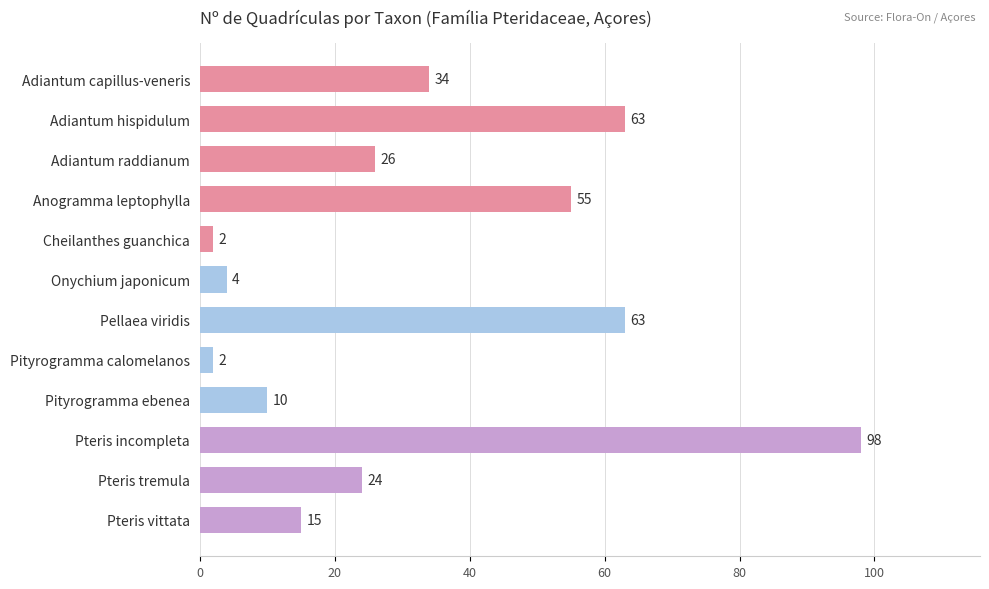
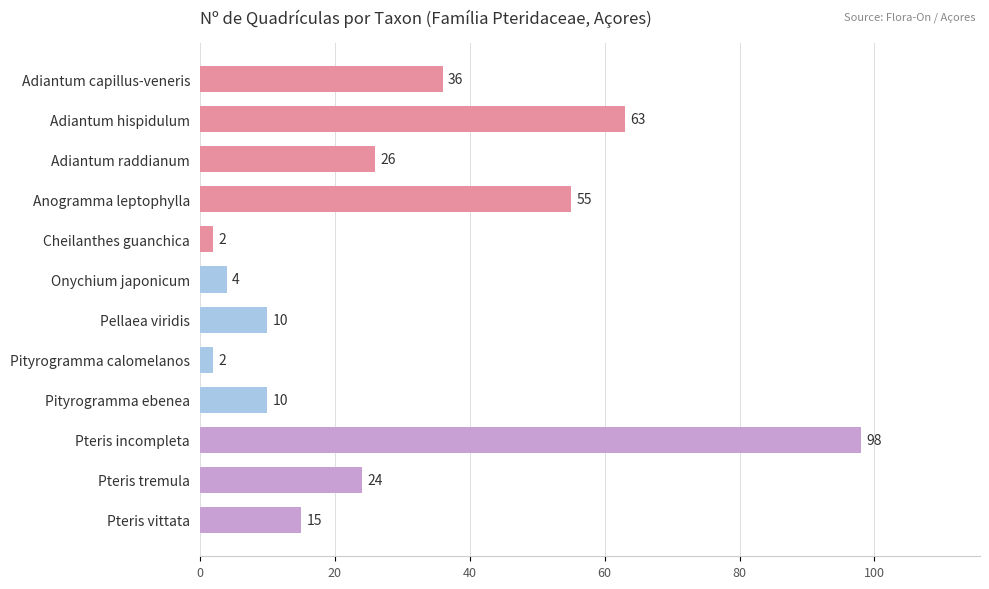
  {
-   "Adiantum capillus-veneris": 34,
+   "Adiantum capillus-veneris": 36,
    "Adiantum hispidulum": 63,
    "Adiantum raddianum": 26,
    "Anogramma leptophylla": 55,
    "Cheilanthes guanchica": 2,
    "Onychium japonicum": 4,
-   "Pellaea viridis": 63,
+   "Pellaea viridis": 10,
    "Pityrogramma calomelanos": 2,
    "Pityrogramma ebenea": 10,
    "Pteris incompleta": 98,
    "Pteris tremula": 24,
    "Pteris vittata": 15
  }
